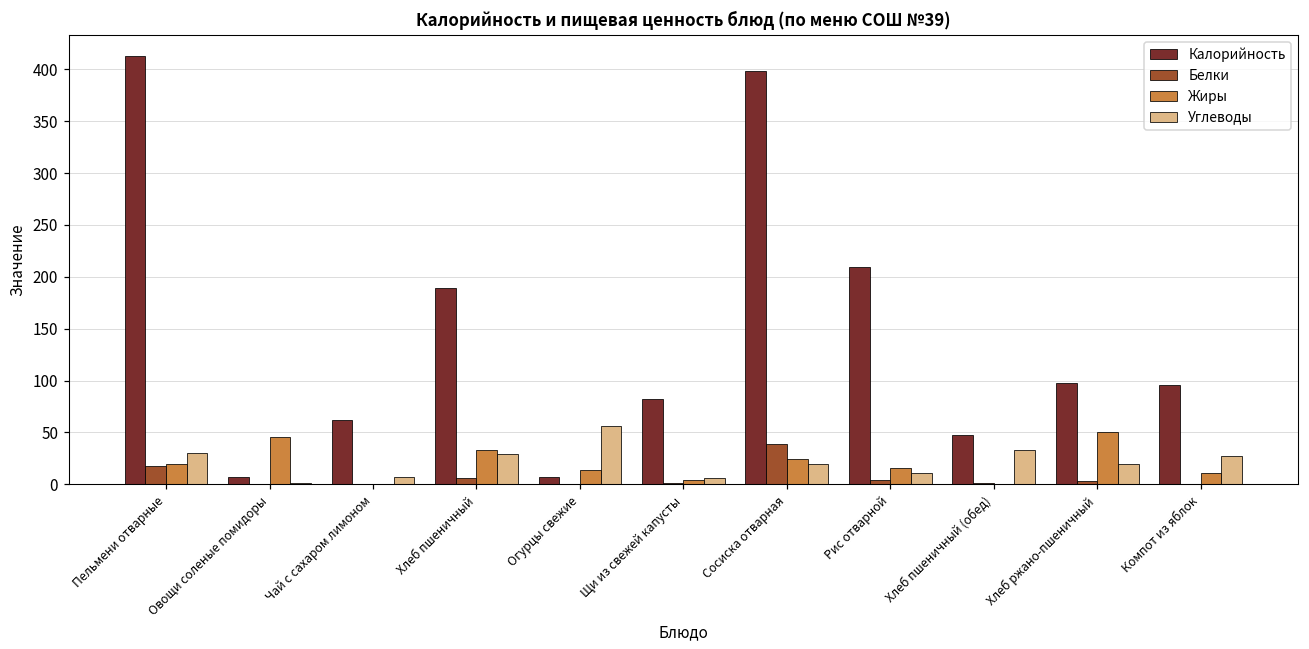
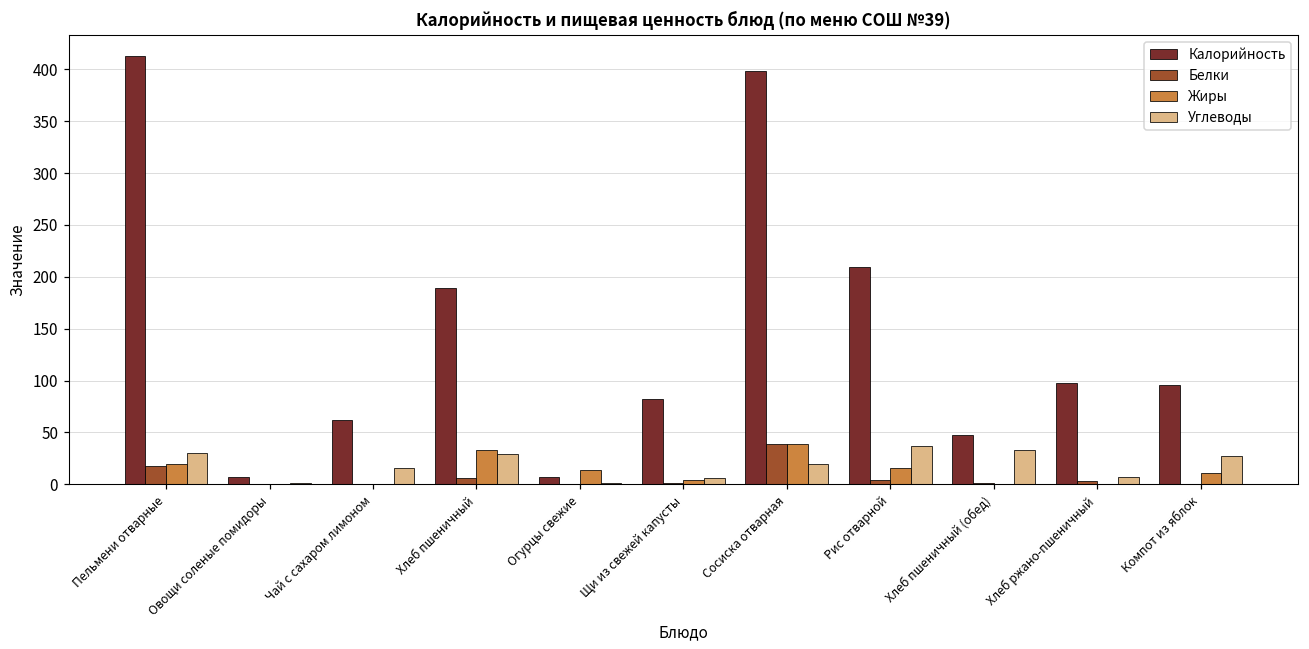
  {
    "Жиры": {
      "Пельмени отварные": 20,
-     "Овощи соленые помидоры": 50,
+     "Овощи соленые помидоры": 0,
      "Хлеб пшеничный": 30,
      "Огурцы свежие": 10,
      "Щи из свежей капусты": 0,
-     "Сосиска отварная": 20,
+     "Сосиска отварная": 40,
      "Рис отварной": 20,
-     "Хлеб ржано-пшеничный": 50,
+     "Хлеб ржано-пшеничный": 0,
      "Компот из яблок": 10
    },
    "Углеводы": {
      "Пельмени отварные": 30,
-     "Чай с сахаром лимоном": 10,
+     "Чай с сахаром лимоном": 20,
      "Хлеб пшеничный": 30,
-     "Огурцы свежие": 60,
+     "Огурцы свежие": 0,
      "Щи из свежей капусты": 10,
      "Сосиска отварная": 20,
-     "Рис отварной": 10,
+     "Рис отварной": 40,
      "Хлеб пшеничный (обед)": 30,
-     "Хлеб ржано-пшеничный": 20,
+     "Хлеб ржано-пшеничный": 10,
      "Компот из яблок": 30
    }
  }
